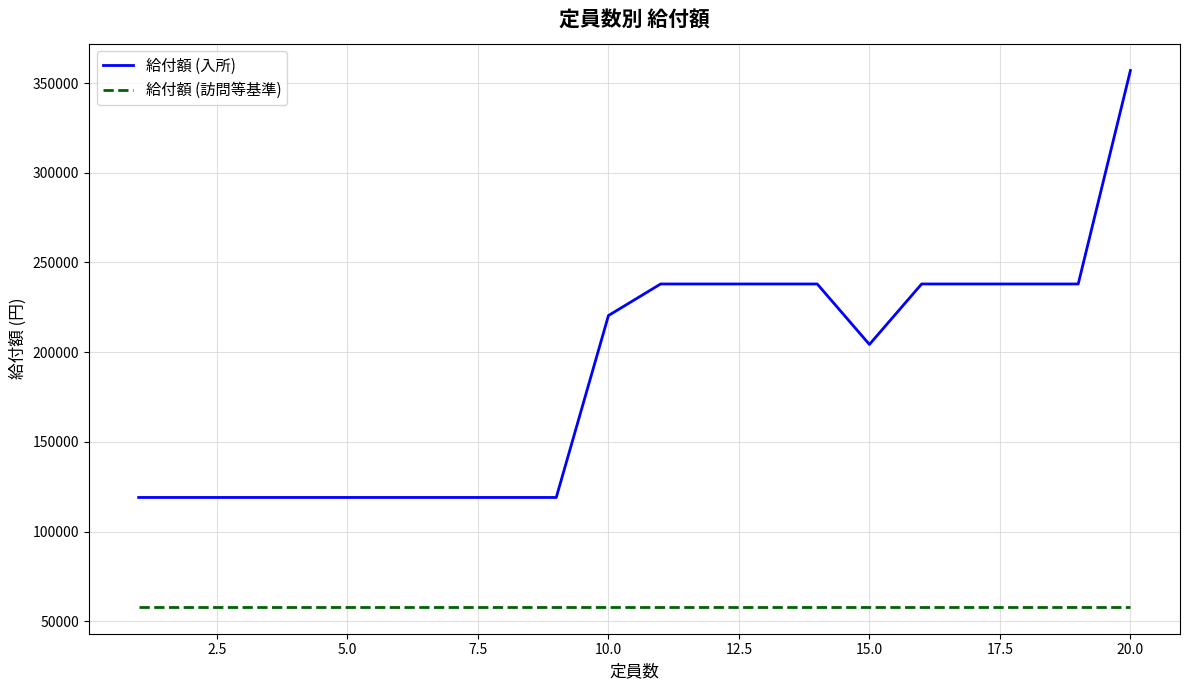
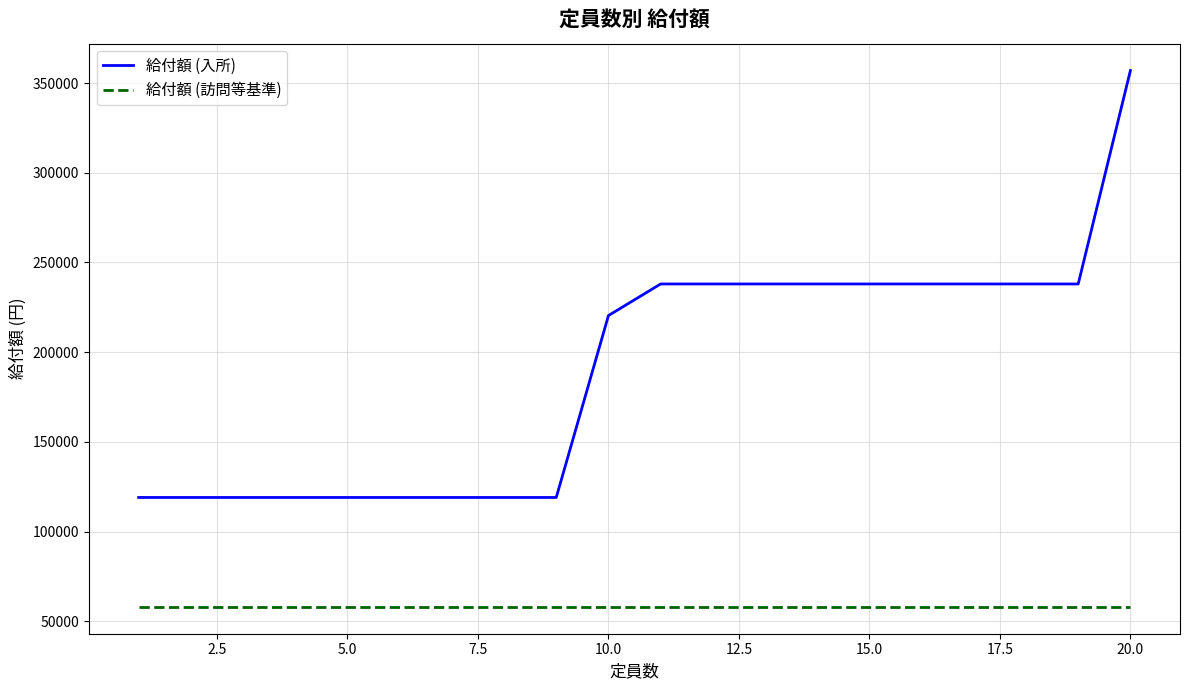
  {
    "給付額 (入所)": {
      "5.0": 119000,
      "10.0": 220000,
-     "15.0": 204000,
+     "15.0": 238000,
      "20.0": 357000
    },
    "給付額 (訪問等基準)": {
      "5.0": 58000,
      "10.0": 58000,
      "15.0": 58000,
      "20.0": 58000
    }
  }
